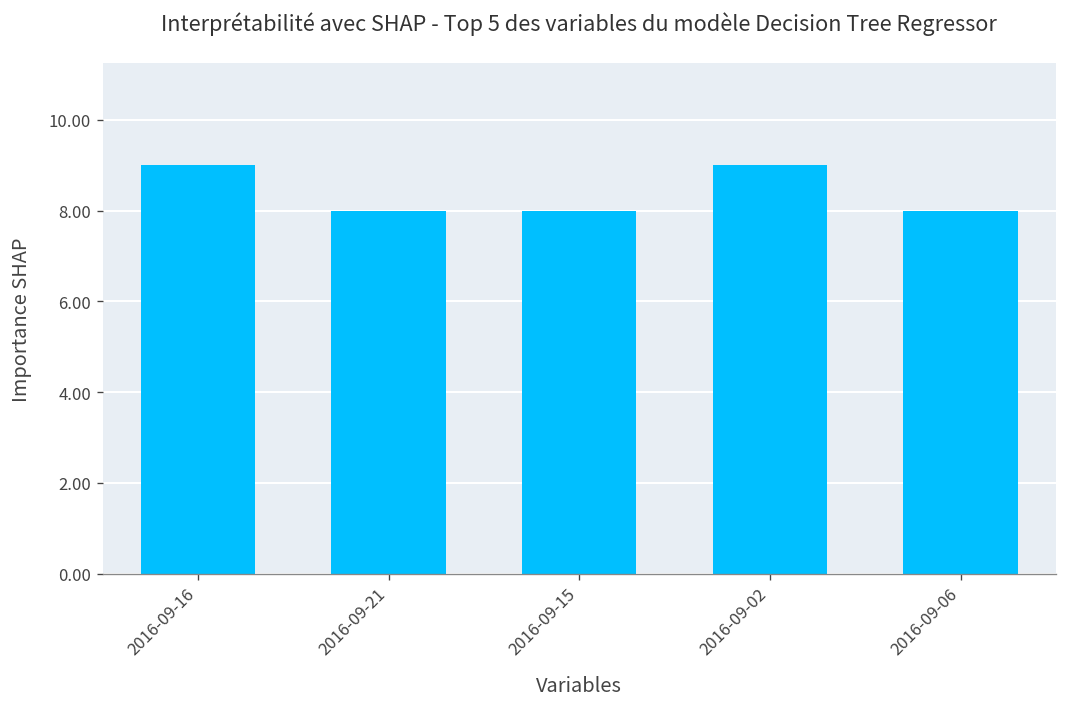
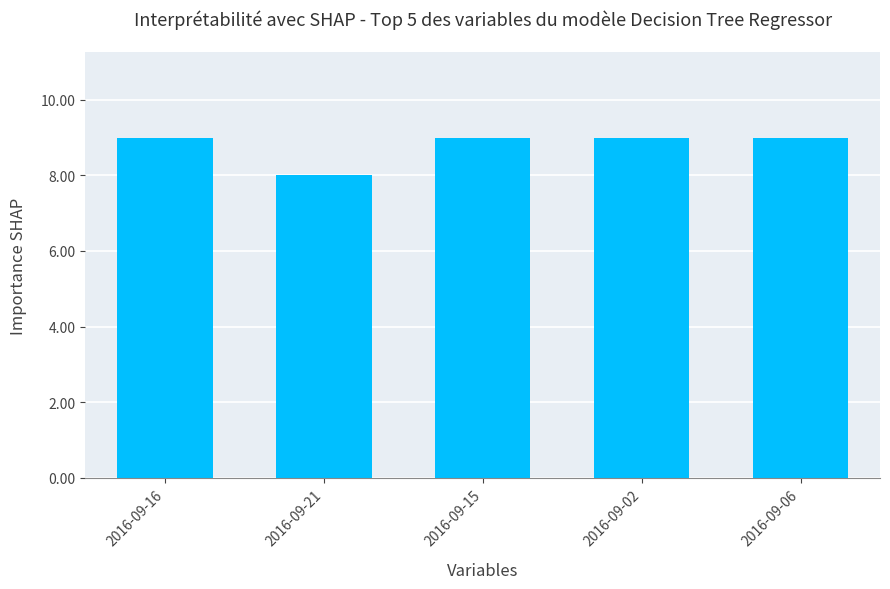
  {
    "2016-09-16": 9,
    "2016-09-21": 8,
-   "2016-09-15": 8,
+   "2016-09-15": 9,
    "2016-09-02": 9,
-   "2016-09-06": 8
+   "2016-09-06": 9
  }
